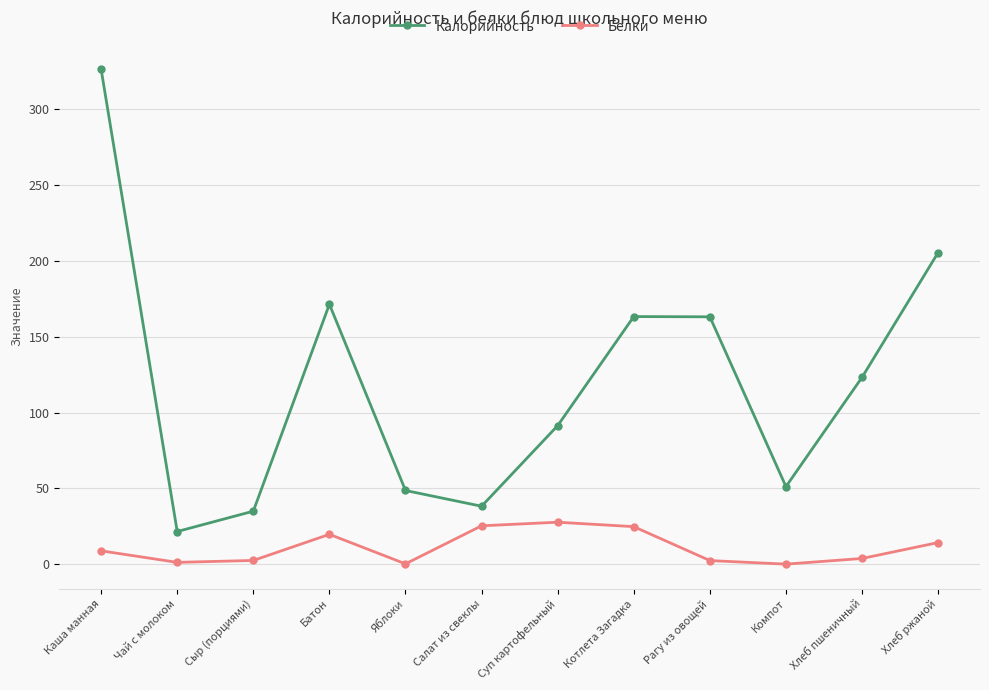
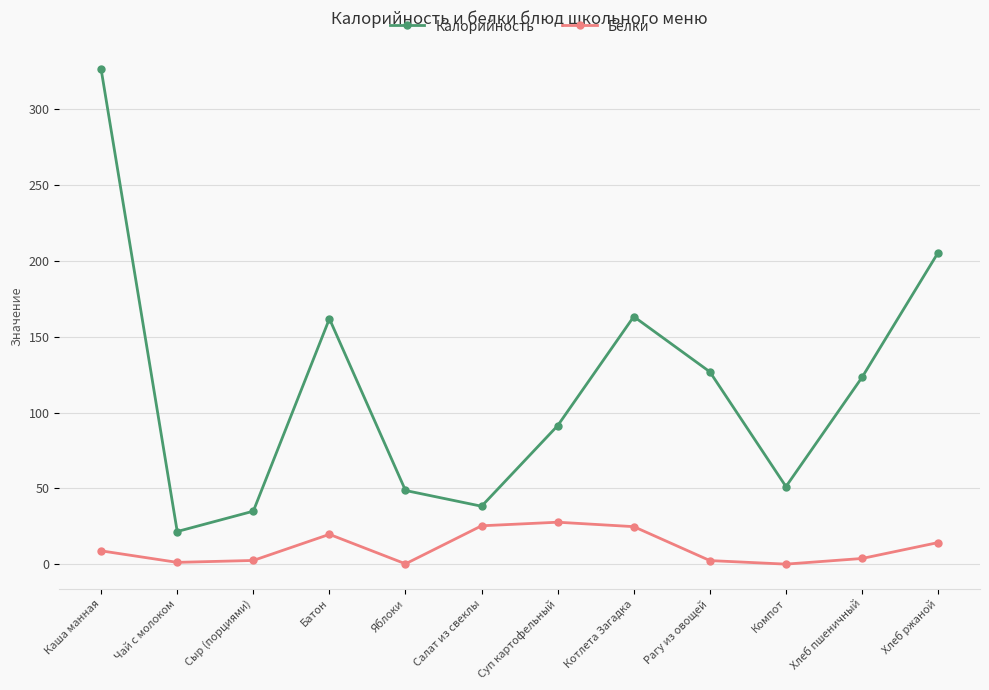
  {
    "Калорийность": {
      "Каша манная": 326,
      "Чай с молоком": 22,
      "Сыр (порциями)": 35,
-     "Батон": 171,
+     "Батон": 162,
      "Яблоки": 49,
      "Салат из свеклы": 38,
      "Суп картофельный": 91,
      "Котлета Загадка": 163,
-     "Рагу из овощей": 163,
+     "Рагу из овощей": 127,
      "Компот": 51,
      "Хлеб пшеничный": 123,
      "Хлеб ржаной": 205
    },
    "Белки": {
      "Каша манная": 9,
      "Чай с молоком": 1,
      "Сыр (порциями)": 3,
      "Батон": 20,
      "Яблоки": 0,
      "Салат из свеклы": 25,
      "Суп картофельный": 28,
      "Котлета Загадка": 25,
      "Рагу из овощей": 3,
      "Компот": 0,
      "Хлеб пшеничный": 4,
      "Хлеб ржаной": 14
    }
  }
